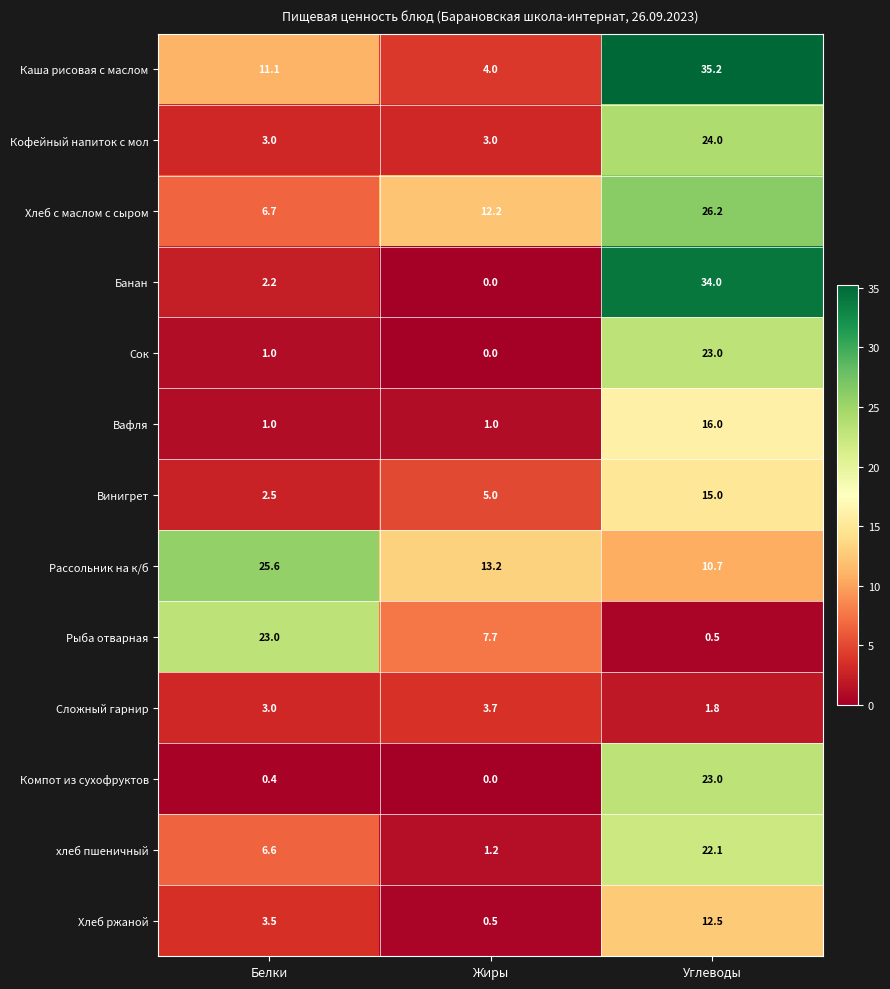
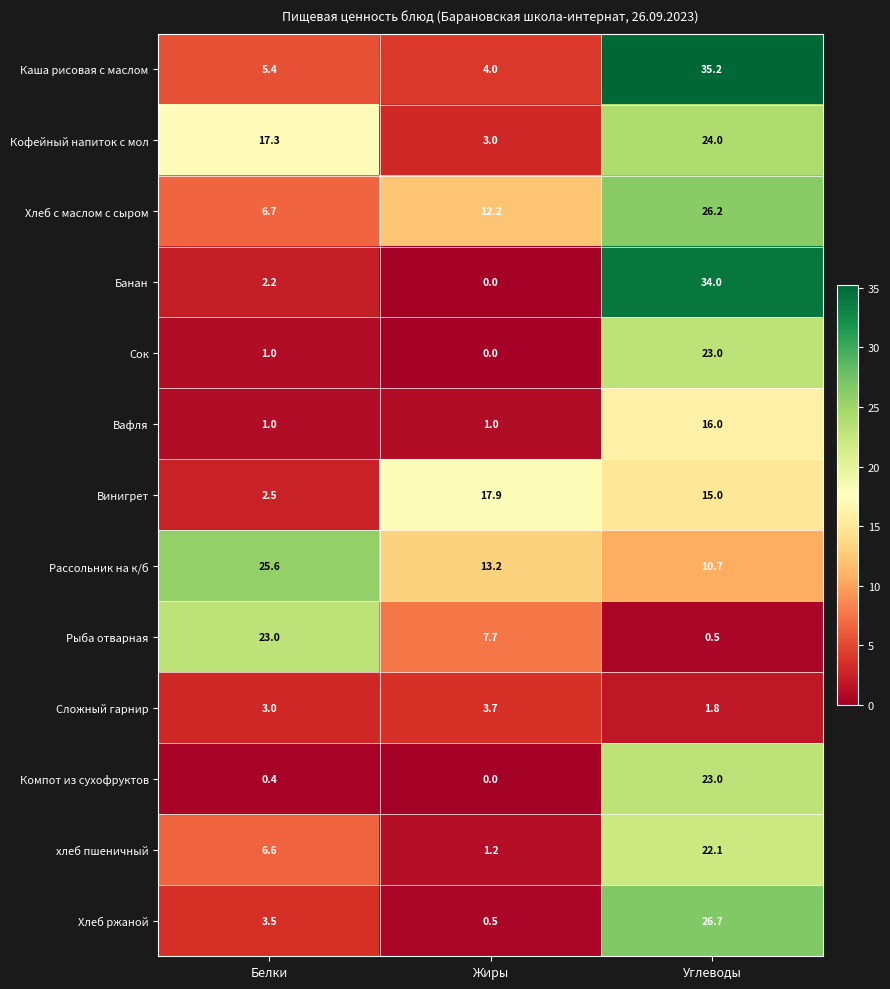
  {
    "Каша рисовая с маслом": {
-     "Белки": 11.1,
+     "Белки": 5.4,
      "Жиры": 4.0,
      "Углеводы": 35.2
    },
    "Кофейный напиток с мол": {
-     "Белки": 3.0,
+     "Белки": 17.3,
      "Жиры": 3.0,
      "Углеводы": 24.0
    },
    "Хлеб с маслом с сыром": {
      "Белки": 6.7,
      "Жиры": 12.2,
      "Углеводы": 26.2
    },
    "Банан": {
      "Белки": 2.2,
      "Жиры": 0.0,
      "Углеводы": 34.0
    },
    "Сок": {
      "Белки": 1.0,
      "Жиры": 0.0,
      "Углеводы": 23.0
    },
    "Вафля": {
      "Белки": 1.0,
      "Жиры": 1.0,
      "Углеводы": 16.0
    },
    "Винигрет": {
      "Белки": 2.5,
-     "Жиры": 5.0,
+     "Жиры": 17.9,
      "Углеводы": 15.0
    },
    "Рассольник на к/б": {
      "Белки": 25.6,
      "Жиры": 13.2,
      "Углеводы": 10.7
    },
    "Рыба отварная": {
      "Белки": 23.0,
      "Жиры": 7.7,
      "Углеводы": 0.5
    },
    "Сложный гарнир": {
      "Белки": 3.0,
      "Жиры": 3.7,
      "Углеводы": 1.8
    },
    "Компот из сухофруктов": {
      "Белки": 0.4,
      "Жиры": 0.0,
      "Углеводы": 23.0
    },
    "хлеб пшеничный": {
      "Белки": 6.6,
      "Жиры": 1.2,
      "Углеводы": 22.1
    },
    "Хлеб ржаной": {
      "Белки": 3.5,
      "Жиры": 0.5,
-     "Углеводы": 12.5
+     "Углеводы": 26.7
    }
  }
